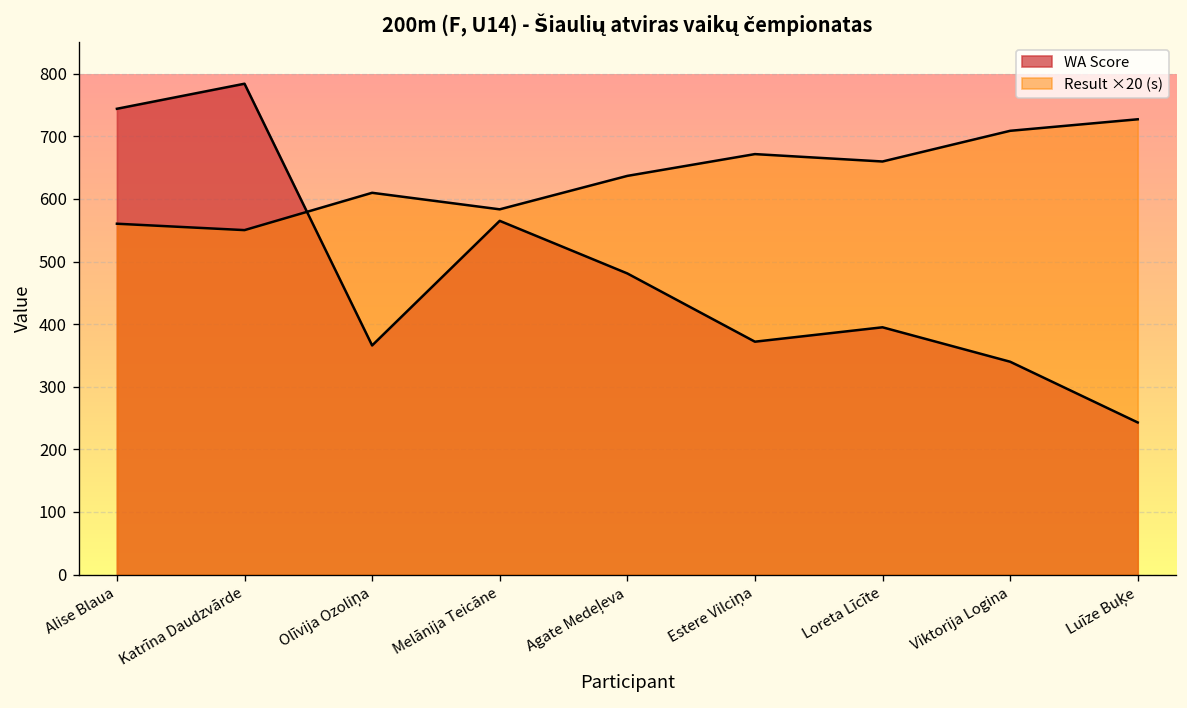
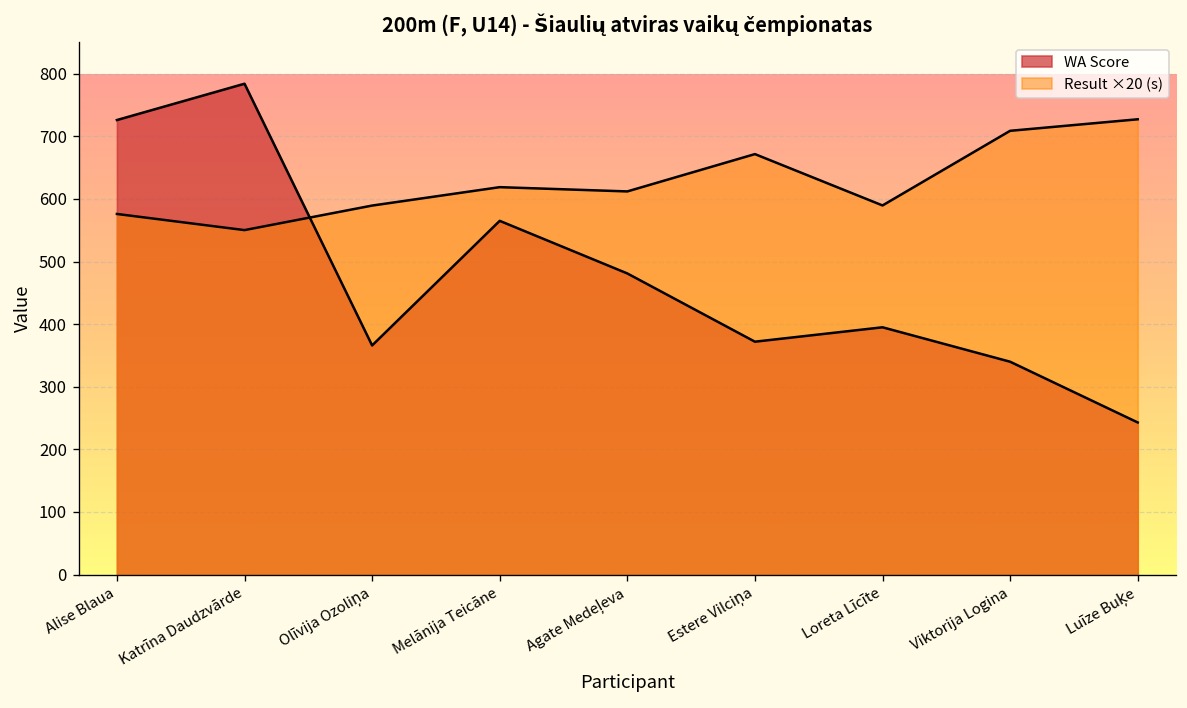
  {
    "WA Score": {
-     "Alise Blaua": 740,
+     "Alise Blaua": 730,
      "Katrīna Daudzvārde": 780,
      "Olīvija Ozoliņa": 370,
      "Melānija Teicāne": 570,
      "Agate Medeļeva": 480,
      "Estere Vilciņa": 370,
      "Loreta Līcīte": 400,
      "Viktorija Logina": 340,
      "Luīze Buķe": 240
    },
    "Result ×20 (s)": {
-     "Alise Blaua": 560,
+     "Alise Blaua": 580,
      "Katrīna Daudzvārde": 550,
-     "Olīvija Ozoliņa": 610,
-     "Melānija Teicāne": 580,
-     "Agate Medeļeva": 640,
+     "Olīvija Ozoliņa": 590,
+     "Melānija Teicāne": 620,
+     "Agate Medeļeva": 610,
      "Estere Vilciņa": 670,
-     "Loreta Līcīte": 660,
+     "Loreta Līcīte": 590,
      "Viktorija Logina": 710,
      "Luīze Buķe": 730
    }
  }
